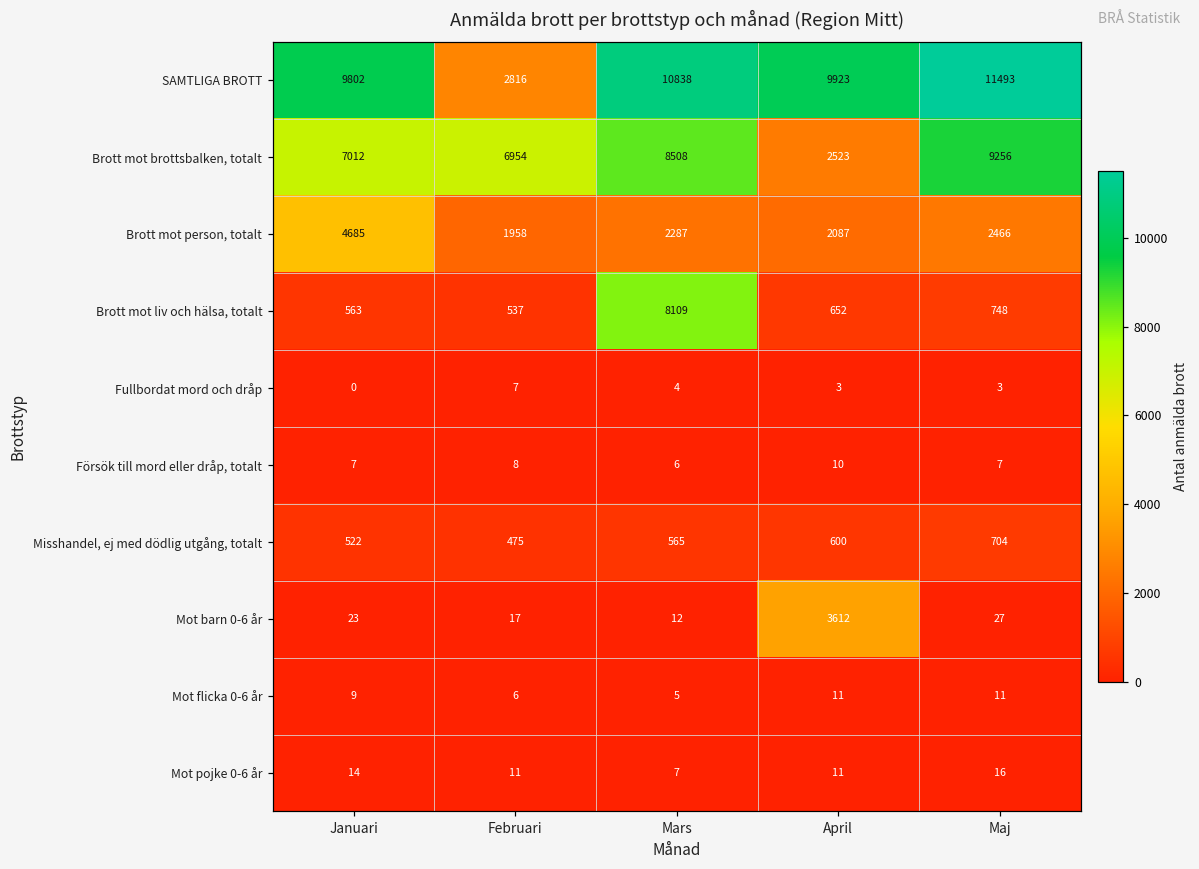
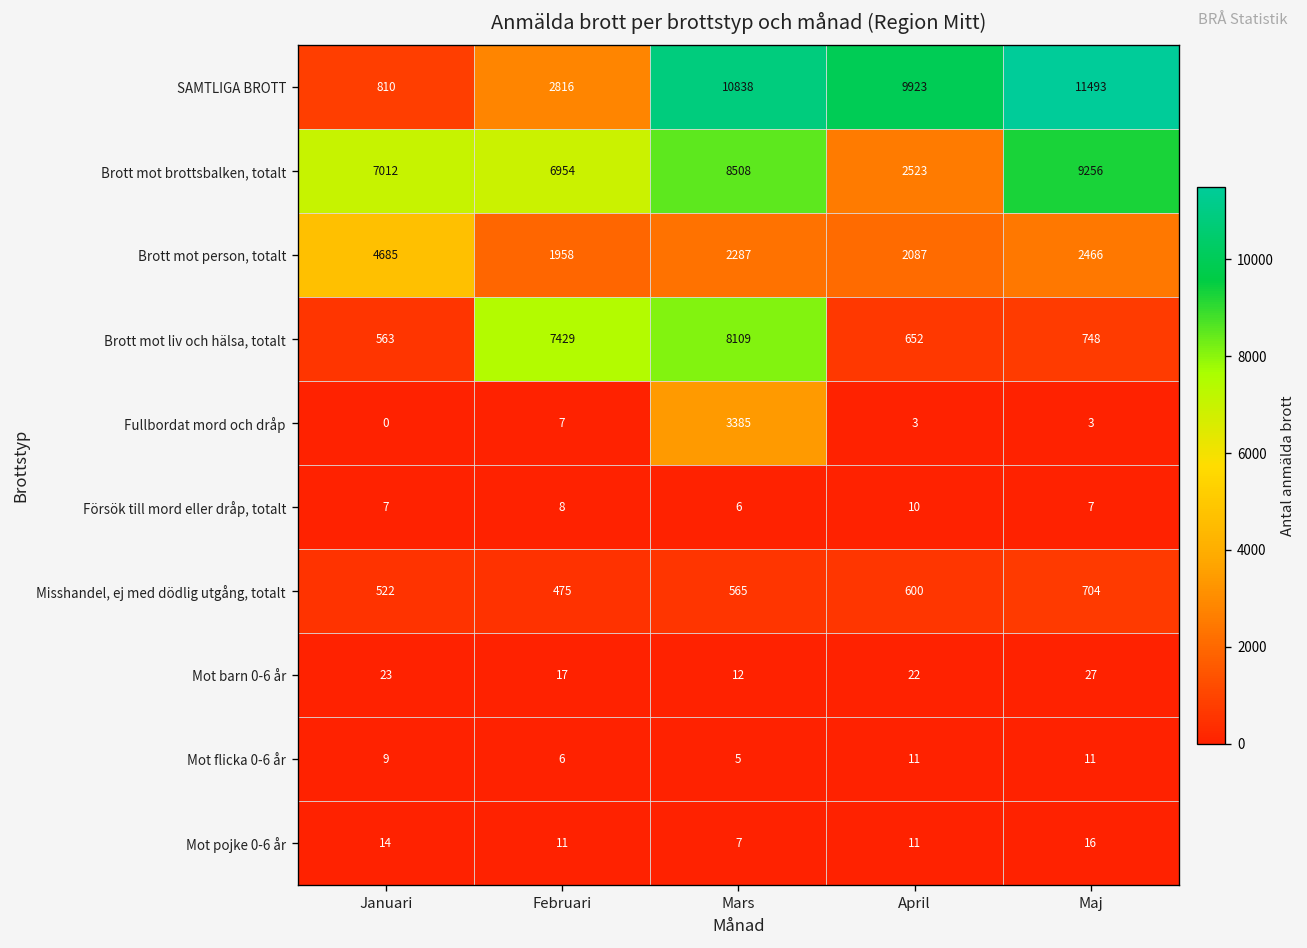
  {
    "SAMTLIGA BROTT": {
-     "Januari": 9802,
+     "Januari": 810,
      "Februari": 2816,
      "Mars": 10838,
      "April": 9923,
      "Maj": 11493
    },
    "Brott mot brottsbalken, totalt": {
      "Januari": 7012,
      "Februari": 6954,
      "Mars": 8508,
      "April": 2523,
      "Maj": 9256
    },
    "Brott mot person, totalt": {
      "Januari": 4685,
      "Februari": 1958,
      "Mars": 2287,
      "April": 2087,
      "Maj": 2466
    },
    "Brott mot liv och hälsa, totalt": {
      "Januari": 563,
-     "Februari": 537,
+     "Februari": 7429,
      "Mars": 8109,
      "April": 652,
      "Maj": 748
    },
    "Fullbordat mord och dråp": {
      "Januari": 0,
      "Februari": 7,
-     "Mars": 4,
+     "Mars": 3385,
      "April": 3,
      "Maj": 3
    },
    "Försök till mord eller dråp, totalt": {
      "Januari": 7,
      "Februari": 8,
      "Mars": 6,
      "April": 10,
      "Maj": 7
    },
    "Misshandel, ej med dödlig utgång, totalt": {
      "Januari": 522,
      "Februari": 475,
      "Mars": 565,
      "April": 600,
      "Maj": 704
    },
    "Mot barn 0-6 år": {
      "Januari": 23,
      "Februari": 17,
      "Mars": 12,
-     "April": 3612,
+     "April": 22,
      "Maj": 27
    },
    "Mot flicka 0-6 år": {
      "Januari": 9,
      "Februari": 6,
      "Mars": 5,
      "April": 11,
      "Maj": 11
    },
    "Mot pojke 0-6 år": {
      "Januari": 14,
      "Februari": 11,
      "Mars": 7,
      "April": 11,
      "Maj": 16
    }
  }
